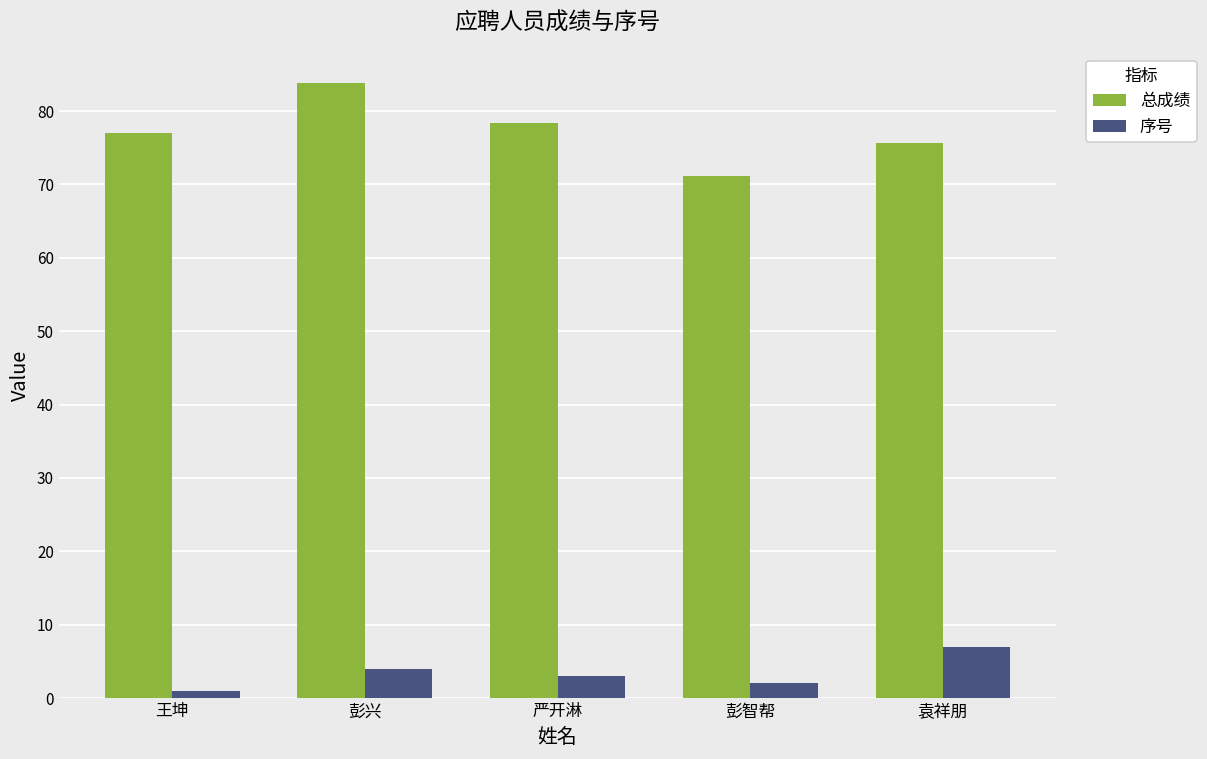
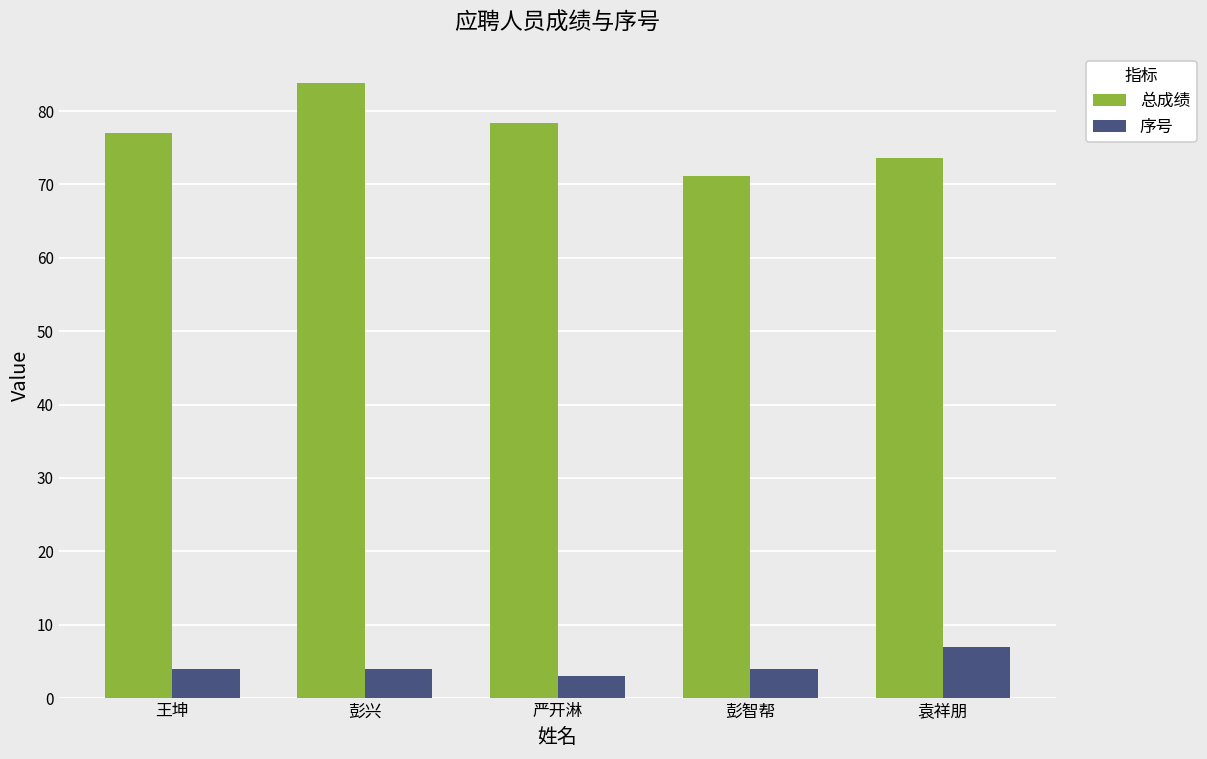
  {
    "总成绩": {
      "王坤": 77,
      "彭兴": 84,
      "严开淋": 78,
      "彭智帮": 71,
-     "袁祥朋": 76
+     "袁祥朋": 74
    },
    "序号": {
-     "王坤": 1,
+     "王坤": 4,
      "彭兴": 4,
      "严开淋": 3,
-     "彭智帮": 2,
+     "彭智帮": 4,
      "袁祥朋": 7
    }
  }
